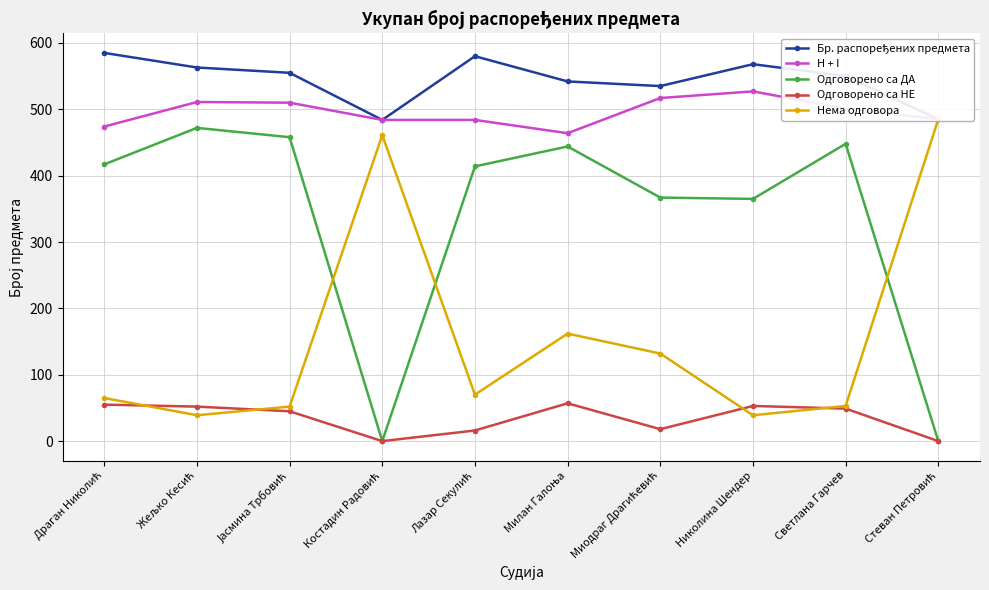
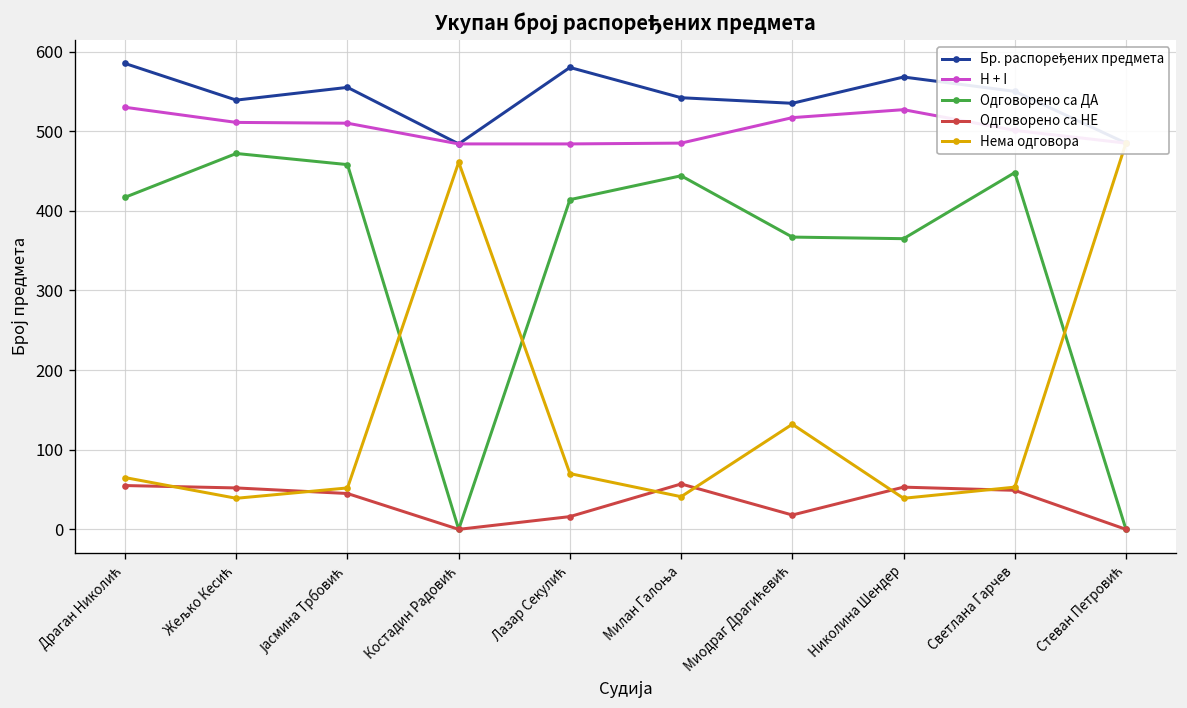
  {
    "Бр. распоређених предмета": {
      "Драган Николић": 590,
-     "Жељко Кесић": 560,
+     "Жељко Кесић": 540,
      "Јасмина Трбовић": 560,
      "Лазар Секулић": 580,
      "Милан Галоња": 540,
      "Миодраг Драгићевић": 540,
      "Николина Шендер": 570
    },
    "H + I": {
-     "Драган Николић": 470,
+     "Драган Николић": 530,
      "Жељко Кесић": 510,
      "Јасмина Трбовић": 510,
      "Лазар Секулић": 480,
-     "Милан Галоња": 460,
+     "Милан Галоња": 490,
      "Миодраг Драгићевић": 520,
      "Николина Шендер": 530
    },
    "Одговорено са ДА": {
      "Драган Николић": 420,
      "Жељко Кесић": 470,
      "Јасмина Трбовић": 460,
      "Лазар Секулић": 410,
      "Милан Галоња": 440,
      "Миодраг Драгићевић": 370,
      "Николина Шендер": 370,
      "Светлана Гарчев": 450
    },
    "Одговорено са НЕ": {
      "Драган Николић": 60,
      "Жељко Кесић": 50,
      "Јасмина Трбовић": 50,
      "Лазар Секулић": 20,
      "Милан Галоња": 60,
      "Миодраг Драгићевић": 20,
      "Николина Шендер": 50,
      "Светлана Гарчев": 50
    },
    "Нема одговора": {
      "Драган Николић": 70,
      "Жељко Кесић": 40,
      "Јасмина Трбовић": 50,
      "Костадин Радовић": 460,
      "Лазар Секулић": 70,
-     "Милан Галоња": 160,
+     "Милан Галоња": 40,
      "Миодраг Драгићевић": 130,
      "Николина Шендер": 40,
      "Светлана Гарчев": 50
    }
  }
